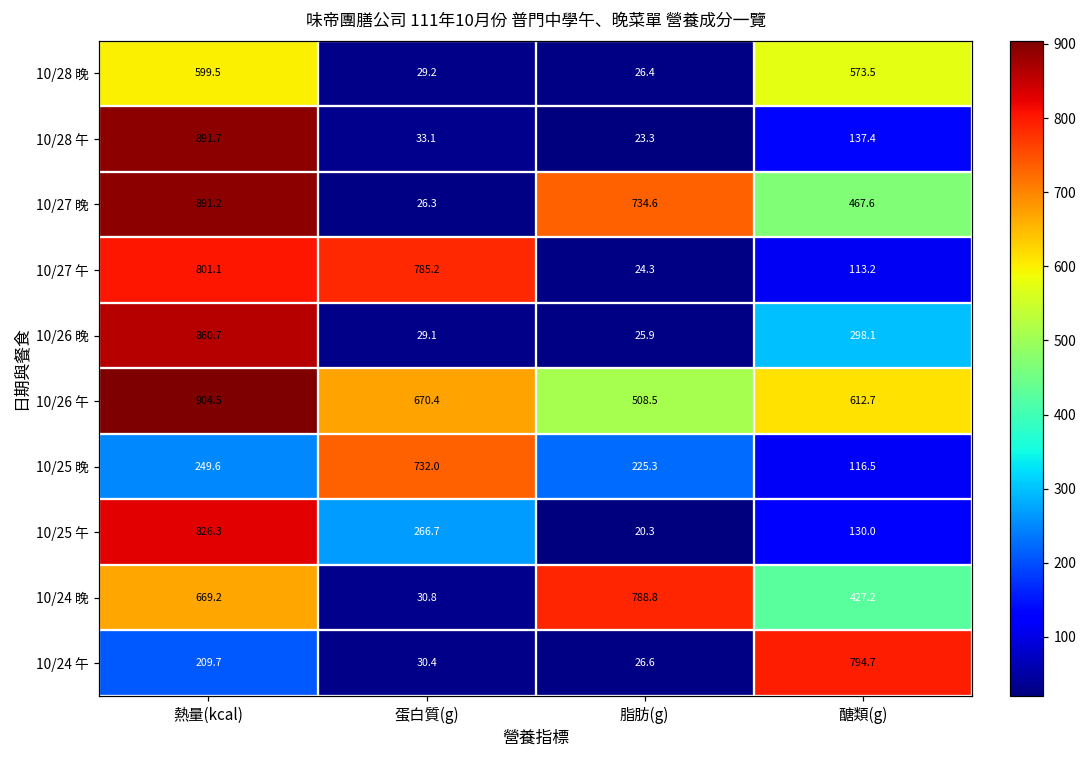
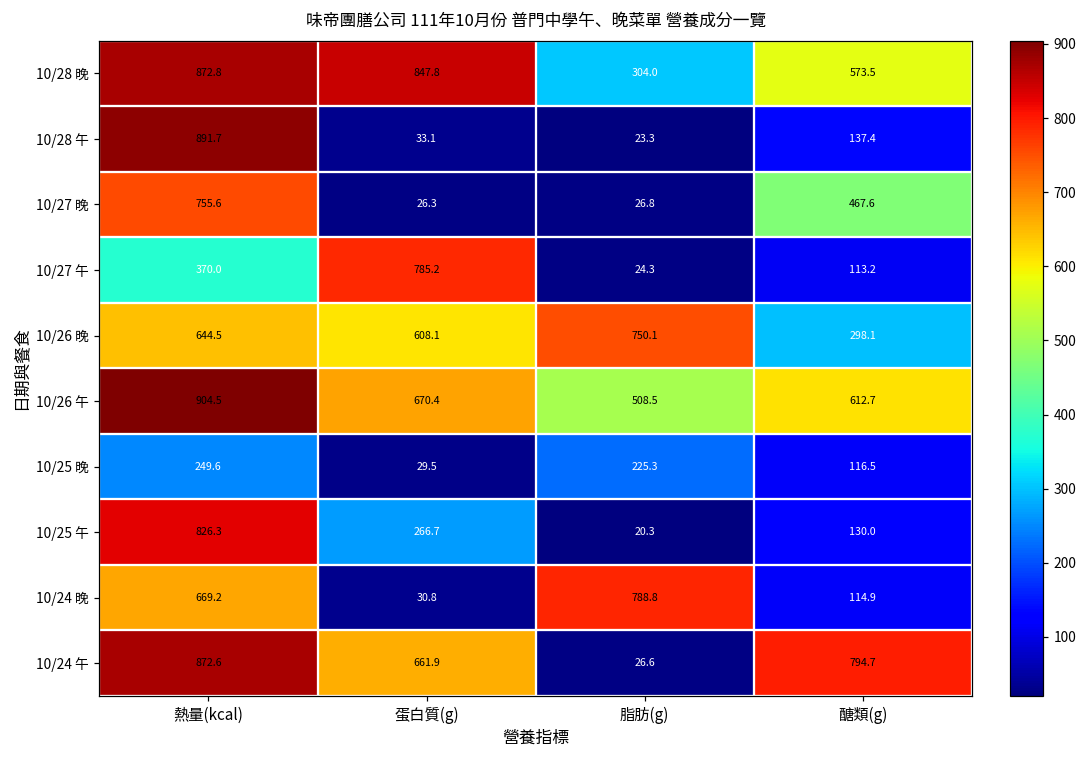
  {
    "10/28 晚": {
-     "熱量(kcal)": 599.5,
-     "蛋白質(g)": 29.2,
-     "脂肪(g)": 26.4,
+     "熱量(kcal)": 872.8,
+     "蛋白質(g)": 847.8,
+     "脂肪(g)": 304.0,
      "醣類(g)": 573.5
    },
    "10/28 午": {
      "熱量(kcal)": 891.7,
      "蛋白質(g)": 33.1,
      "脂肪(g)": 23.3,
      "醣類(g)": 137.4
    },
    "10/27 晚": {
-     "熱量(kcal)": 891.2,
+     "熱量(kcal)": 755.6,
      "蛋白質(g)": 26.3,
-     "脂肪(g)": 734.6,
+     "脂肪(g)": 26.8,
      "醣類(g)": 467.6
    },
    "10/27 午": {
-     "熱量(kcal)": 801.1,
+     "熱量(kcal)": 370.0,
      "蛋白質(g)": 785.2,
      "脂肪(g)": 24.3,
      "醣類(g)": 113.2
    },
    "10/26 晚": {
-     "熱量(kcal)": 860.7,
-     "蛋白質(g)": 29.1,
-     "脂肪(g)": 25.9,
+     "熱量(kcal)": 644.5,
+     "蛋白質(g)": 608.1,
+     "脂肪(g)": 750.1,
      "醣類(g)": 298.1
    },
    "10/26 午": {
      "熱量(kcal)": 904.5,
      "蛋白質(g)": 670.4,
      "脂肪(g)": 508.5,
      "醣類(g)": 612.7
    },
    "10/25 晚": {
      "熱量(kcal)": 249.6,
-     "蛋白質(g)": 732.0,
+     "蛋白質(g)": 29.5,
      "脂肪(g)": 225.3,
      "醣類(g)": 116.5
    },
    "10/25 午": {
      "熱量(kcal)": 826.3,
      "蛋白質(g)": 266.7,
      "脂肪(g)": 20.3,
      "醣類(g)": 130.0
    },
    "10/24 晚": {
      "熱量(kcal)": 669.2,
      "蛋白質(g)": 30.8,
      "脂肪(g)": 788.8,
-     "醣類(g)": 427.2
+     "醣類(g)": 114.9
    },
    "10/24 午": {
-     "熱量(kcal)": 209.7,
-     "蛋白質(g)": 30.4,
+     "熱量(kcal)": 872.6,
+     "蛋白質(g)": 661.9,
      "脂肪(g)": 26.6,
      "醣類(g)": 794.7
    }
  }
